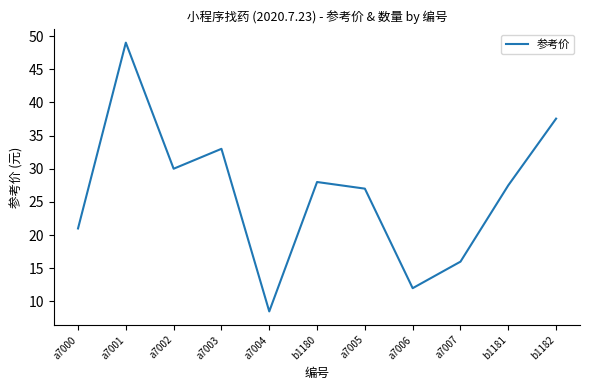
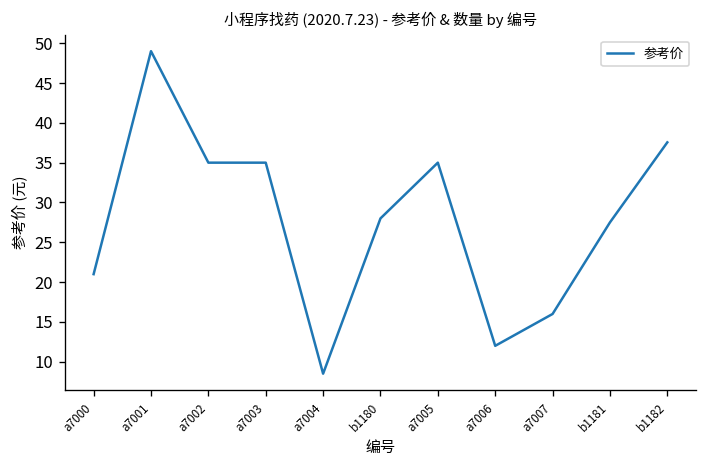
  {
    "a7000": 21,
    "a7001": 49,
-   "a7002": 30,
-   "a7003": 33,
+   "a7002": 35,
+   "a7003": 35,
    "a7004": 9,
    "b1180": 28,
-   "a7005": 27,
+   "a7005": 35,
    "a7006": 12,
    "a7007": 16,
    "b1181": 28,
    "b1182": 38
  }
